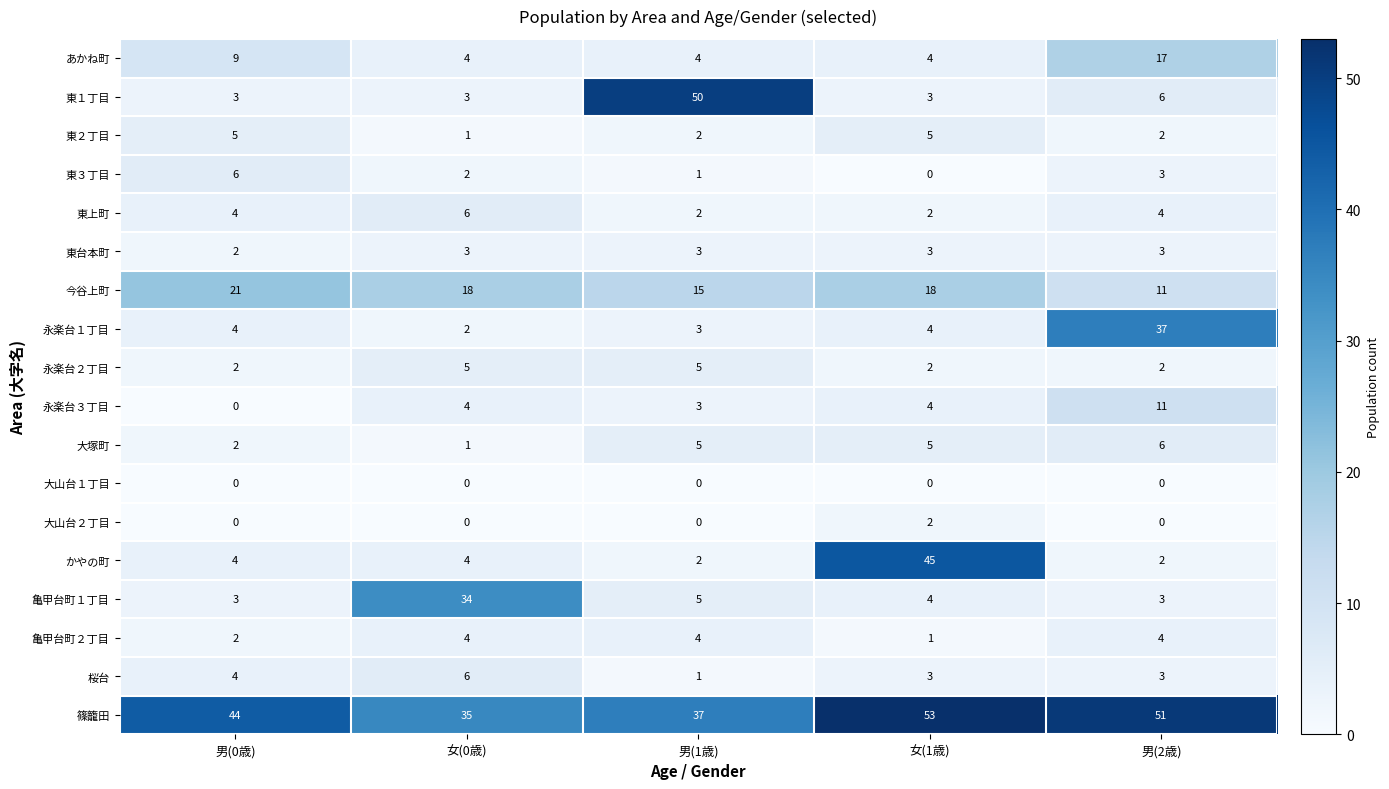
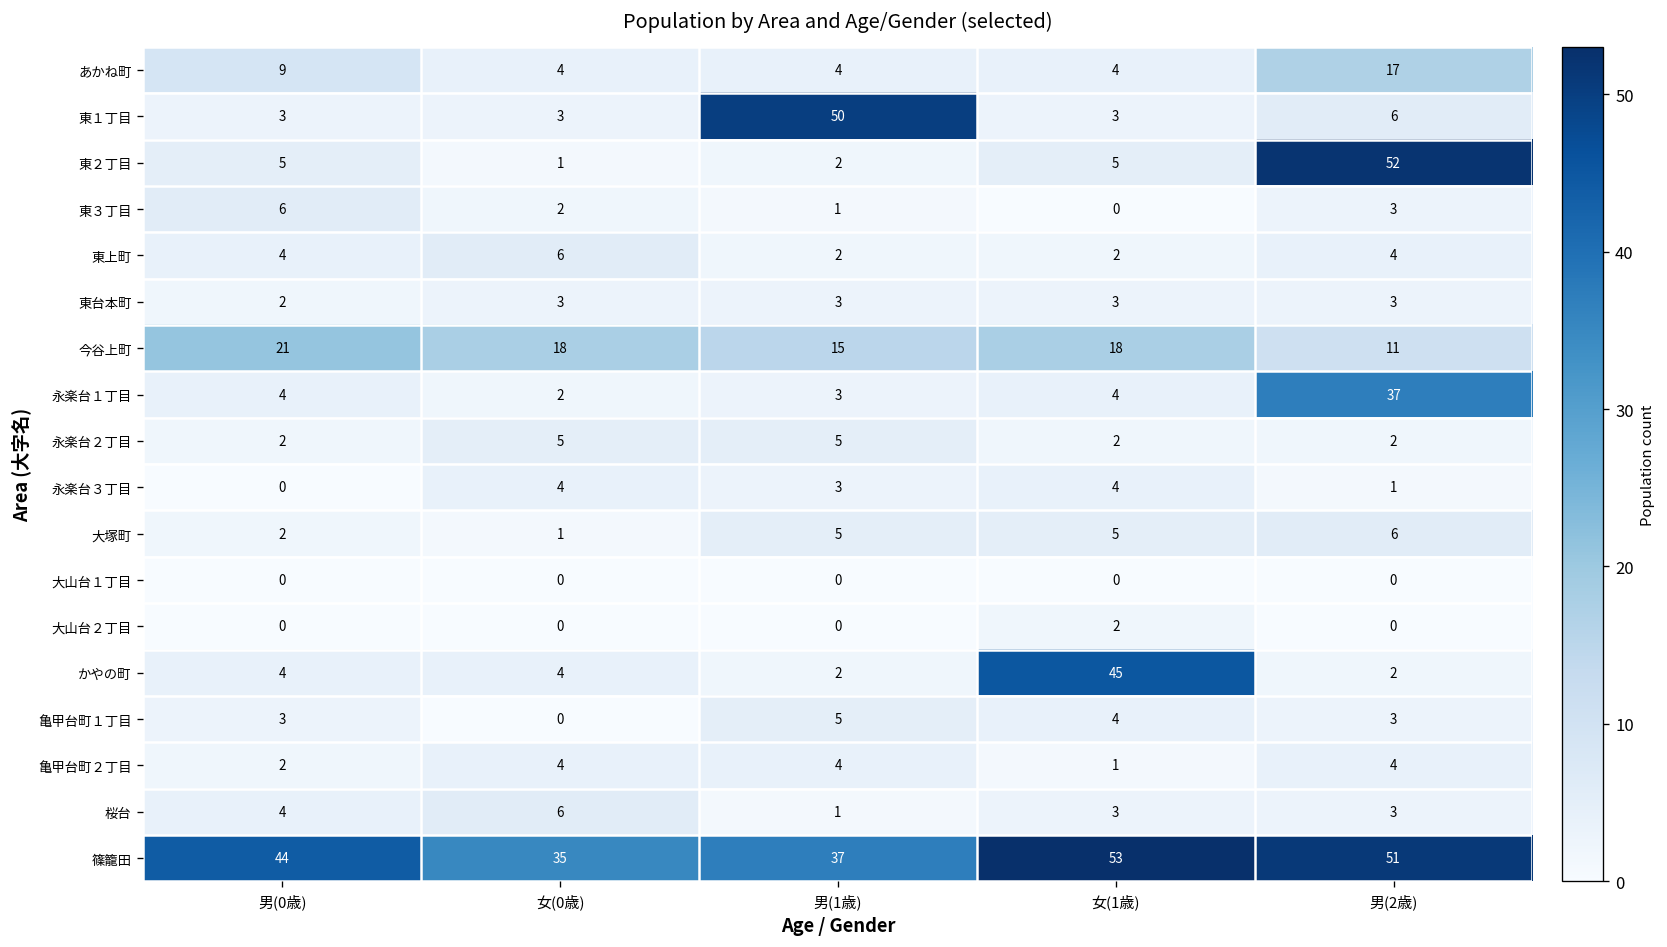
  {
    "あかね町": {
      "男(0歳)": 9,
      "女(0歳)": 4,
      "男(1歳)": 4,
      "女(1歳)": 4,
      "男(2歳)": 17
    },
    "東１丁目": {
      "男(0歳)": 3,
      "女(0歳)": 3,
      "男(1歳)": 50,
      "女(1歳)": 3,
      "男(2歳)": 6
    },
    "東２丁目": {
      "男(0歳)": 5,
      "女(0歳)": 1,
      "男(1歳)": 2,
      "女(1歳)": 5,
-     "男(2歳)": 2
+     "男(2歳)": 52
    },
    "東３丁目": {
      "男(0歳)": 6,
      "女(0歳)": 2,
      "男(1歳)": 1,
      "女(1歳)": 0,
      "男(2歳)": 3
    },
    "東上町": {
      "男(0歳)": 4,
      "女(0歳)": 6,
      "男(1歳)": 2,
      "女(1歳)": 2,
      "男(2歳)": 4
    },
    "東台本町": {
      "男(0歳)": 2,
      "女(0歳)": 3,
      "男(1歳)": 3,
      "女(1歳)": 3,
      "男(2歳)": 3
    },
    "今谷上町": {
      "男(0歳)": 21,
      "女(0歳)": 18,
      "男(1歳)": 15,
      "女(1歳)": 18,
      "男(2歳)": 11
    },
    "永楽台１丁目": {
      "男(0歳)": 4,
      "女(0歳)": 2,
      "男(1歳)": 3,
      "女(1歳)": 4,
      "男(2歳)": 37
    },
    "永楽台２丁目": {
      "男(0歳)": 2,
      "女(0歳)": 5,
      "男(1歳)": 5,
      "女(1歳)": 2,
      "男(2歳)": 2
    },
    "永楽台３丁目": {
      "男(0歳)": 0,
      "女(0歳)": 4,
      "男(1歳)": 3,
      "女(1歳)": 4,
-     "男(2歳)": 11
+     "男(2歳)": 1
    },
    "大塚町": {
      "男(0歳)": 2,
      "女(0歳)": 1,
      "男(1歳)": 5,
      "女(1歳)": 5,
      "男(2歳)": 6
    },
    "大山台１丁目": {
      "男(0歳)": 0,
      "女(0歳)": 0,
      "男(1歳)": 0,
      "女(1歳)": 0,
      "男(2歳)": 0
    },
    "大山台２丁目": {
      "男(0歳)": 0,
      "女(0歳)": 0,
      "男(1歳)": 0,
      "女(1歳)": 2,
      "男(2歳)": 0
    },
    "かやの町": {
      "男(0歳)": 4,
      "女(0歳)": 4,
      "男(1歳)": 2,
      "女(1歳)": 45,
      "男(2歳)": 2
    },
    "亀甲台町１丁目": {
      "男(0歳)": 3,
-     "女(0歳)": 34,
+     "女(0歳)": 0,
      "男(1歳)": 5,
      "女(1歳)": 4,
      "男(2歳)": 3
    },
    "亀甲台町２丁目": {
      "男(0歳)": 2,
      "女(0歳)": 4,
      "男(1歳)": 4,
      "女(1歳)": 1,
      "男(2歳)": 4
    },
    "桜台": {
      "男(0歳)": 4,
      "女(0歳)": 6,
      "男(1歳)": 1,
      "女(1歳)": 3,
      "男(2歳)": 3
    },
    "篠籠田": {
      "男(0歳)": 44,
      "女(0歳)": 35,
      "男(1歳)": 37,
      "女(1歳)": 53,
      "男(2歳)": 51
    }
  }
